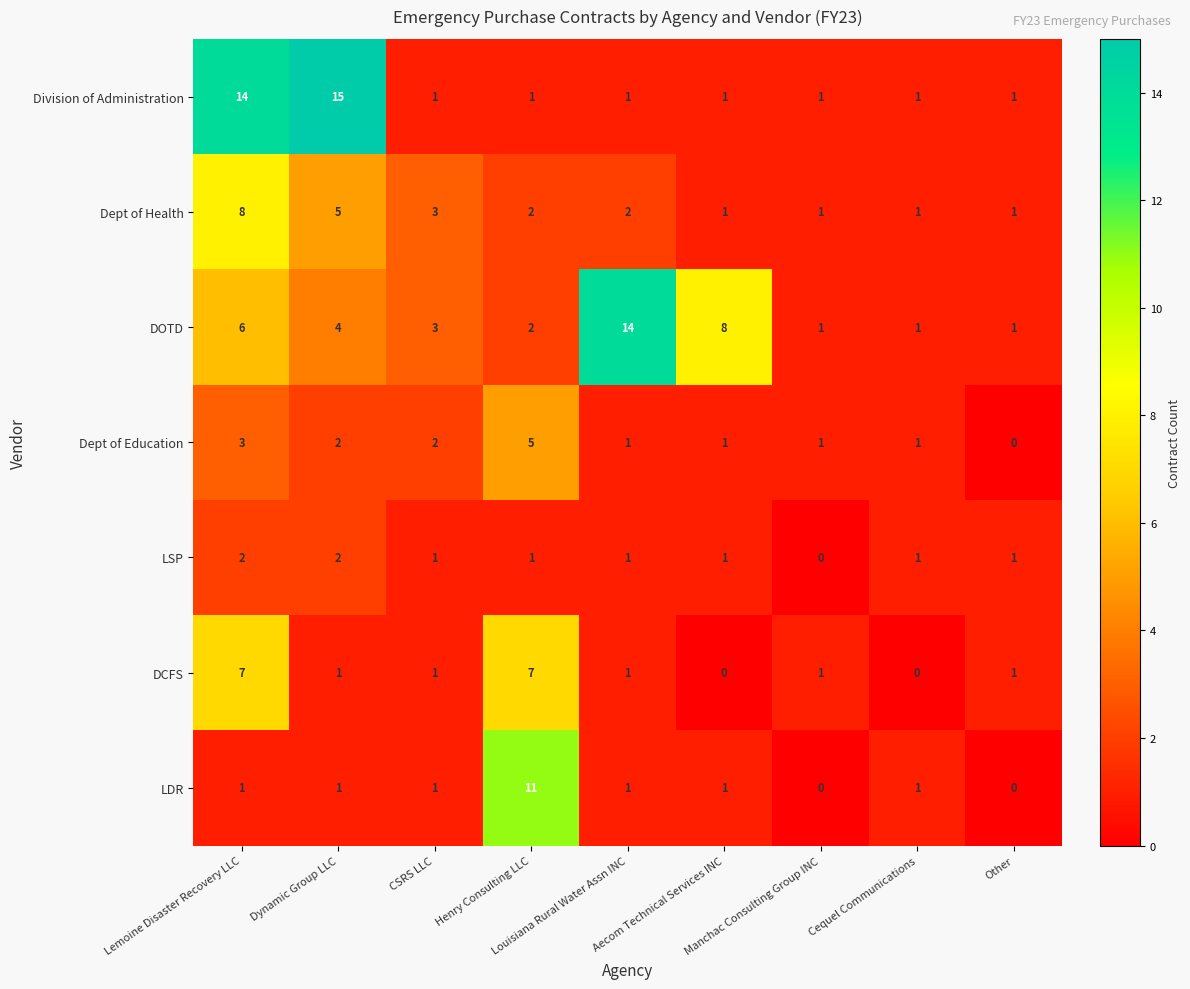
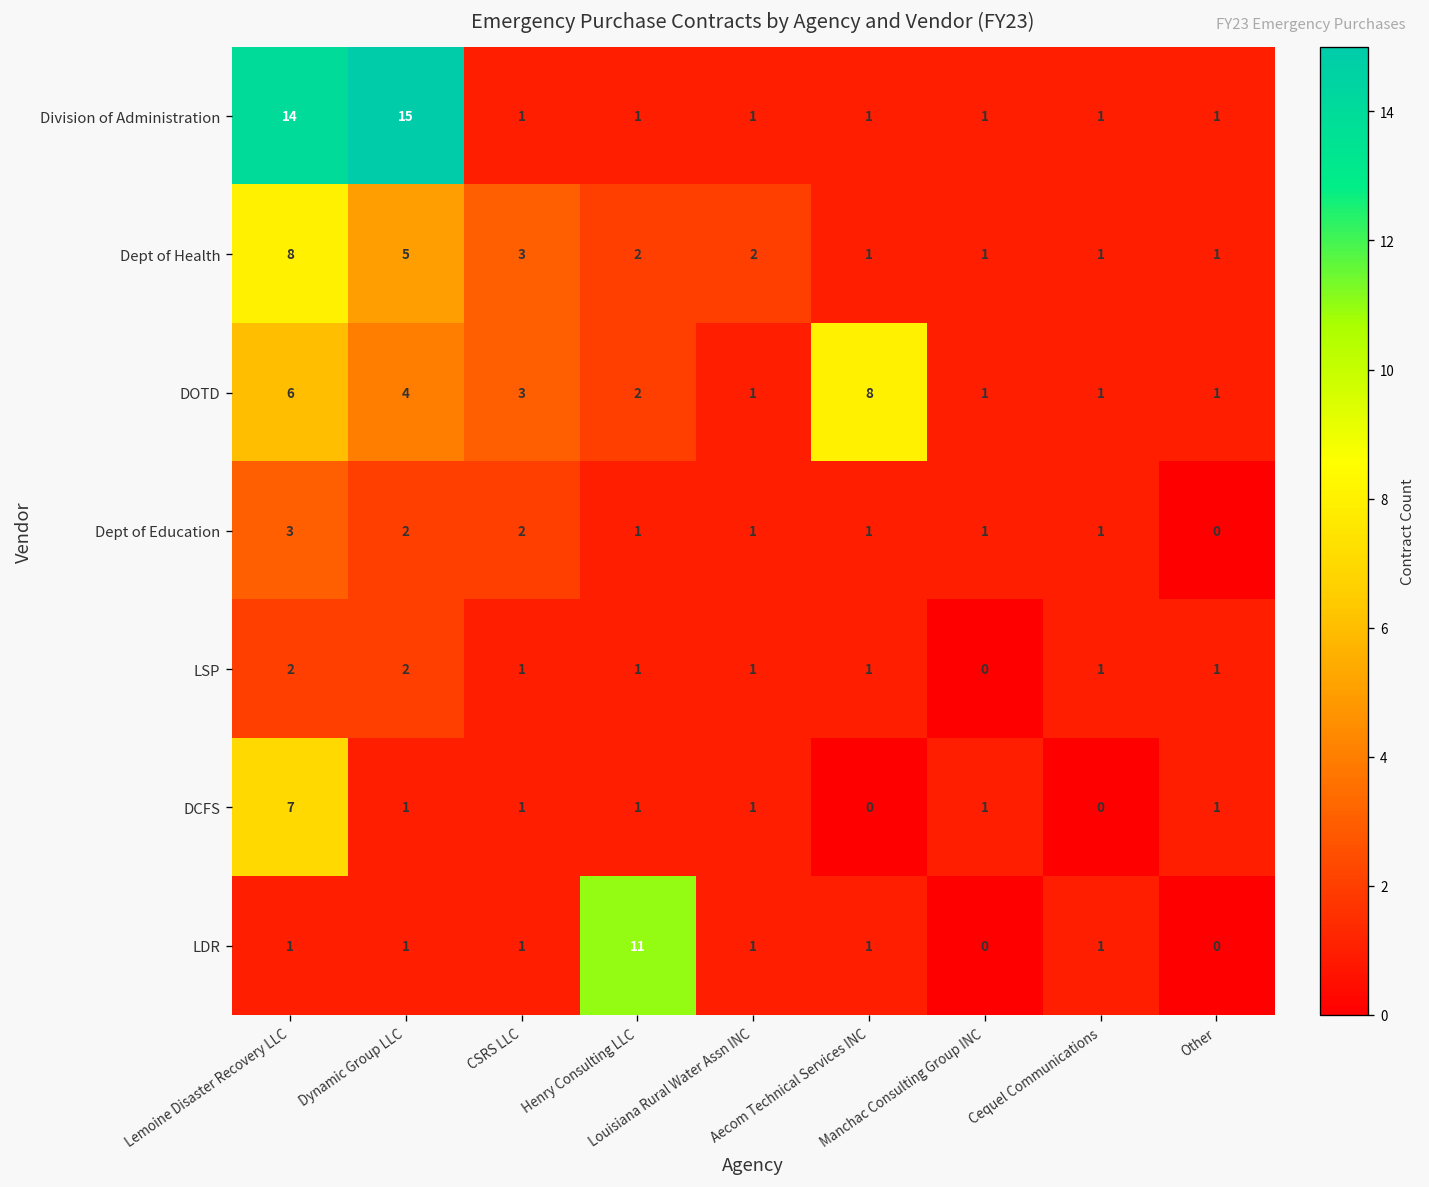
  {
    "Division of Administration": {
      "Lemoine Disaster Recovery LLC": 14,
      "Dynamic Group LLC": 15,
      "CSRS LLC": 1,
      "Henry Consulting LLC": 1,
      "Louisiana Rural Water Assn INC": 1,
      "Aecom Technical Services INC": 1,
      "Manchac Consulting Group INC": 1,
      "Cequel Communications": 1,
      "Other": 1
    },
    "Dept of Health": {
      "Lemoine Disaster Recovery LLC": 8,
      "Dynamic Group LLC": 5,
      "CSRS LLC": 3,
      "Henry Consulting LLC": 2,
      "Louisiana Rural Water Assn INC": 2,
      "Aecom Technical Services INC": 1,
      "Manchac Consulting Group INC": 1,
      "Cequel Communications": 1,
      "Other": 1
    },
    "DOTD": {
      "Lemoine Disaster Recovery LLC": 6,
      "Dynamic Group LLC": 4,
      "CSRS LLC": 3,
      "Henry Consulting LLC": 2,
-     "Louisiana Rural Water Assn INC": 14,
+     "Louisiana Rural Water Assn INC": 1,
      "Aecom Technical Services INC": 8,
      "Manchac Consulting Group INC": 1,
      "Cequel Communications": 1,
      "Other": 1
    },
    "Dept of Education": {
      "Lemoine Disaster Recovery LLC": 3,
      "Dynamic Group LLC": 2,
      "CSRS LLC": 2,
-     "Henry Consulting LLC": 5,
+     "Henry Consulting LLC": 1,
      "Louisiana Rural Water Assn INC": 1,
      "Aecom Technical Services INC": 1,
      "Manchac Consulting Group INC": 1,
      "Cequel Communications": 1,
      "Other": 0
    },
    "LSP": {
      "Lemoine Disaster Recovery LLC": 2,
      "Dynamic Group LLC": 2,
      "CSRS LLC": 1,
      "Henry Consulting LLC": 1,
      "Louisiana Rural Water Assn INC": 1,
      "Aecom Technical Services INC": 1,
      "Manchac Consulting Group INC": 0,
      "Cequel Communications": 1,
      "Other": 1
    },
    "DCFS": {
      "Lemoine Disaster Recovery LLC": 7,
      "Dynamic Group LLC": 1,
      "CSRS LLC": 1,
-     "Henry Consulting LLC": 7,
+     "Henry Consulting LLC": 1,
      "Louisiana Rural Water Assn INC": 1,
      "Aecom Technical Services INC": 0,
      "Manchac Consulting Group INC": 1,
      "Cequel Communications": 0,
      "Other": 1
    },
    "LDR": {
      "Lemoine Disaster Recovery LLC": 1,
      "Dynamic Group LLC": 1,
      "CSRS LLC": 1,
      "Henry Consulting LLC": 11,
      "Louisiana Rural Water Assn INC": 1,
      "Aecom Technical Services INC": 1,
      "Manchac Consulting Group INC": 0,
      "Cequel Communications": 1,
      "Other": 0
    }
  }
